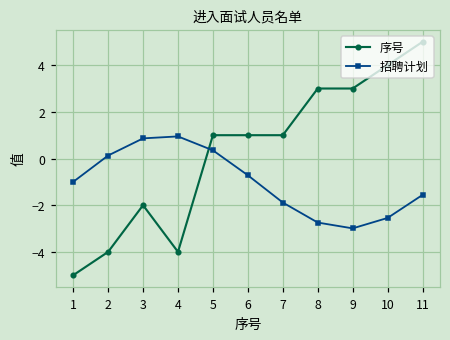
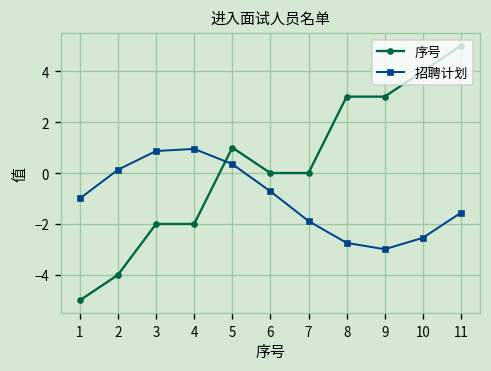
  {
    "序号": {
      "1": -5.0,
      "2": -4.0,
      "3": -2.0,
-     "4": -4.0,
+     "4": -2.0,
      "5": 1.0,
-     "6": 1.0,
-     "7": 1.0,
+     "6": 0.0,
+     "7": 0.0,
      "8": 3.0,
      "9": 3.0
    },
    "招聘计划": {
      "1": -1.0,
      "2": 0.1,
      "3": 0.9,
      "4": 0.9,
      "5": 0.4,
      "6": -0.7,
      "7": -1.9,
      "8": -2.7,
      "9": -3.0,
      "10": -2.5,
      "11": -1.6
    }
  }
